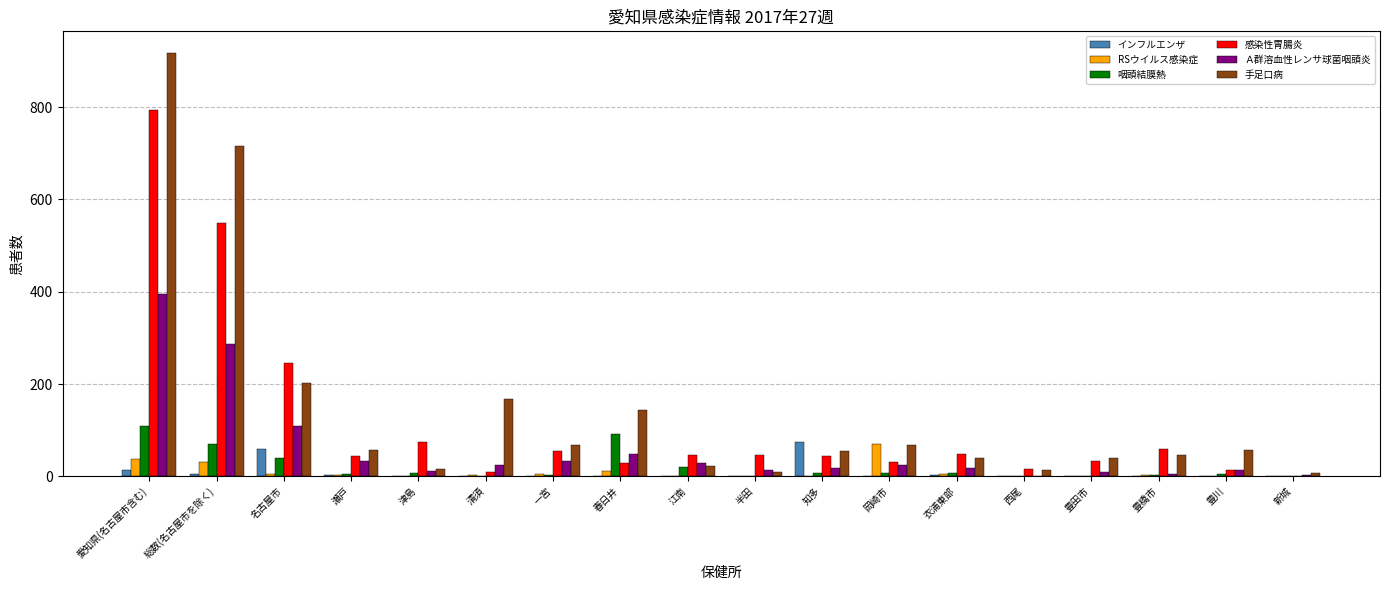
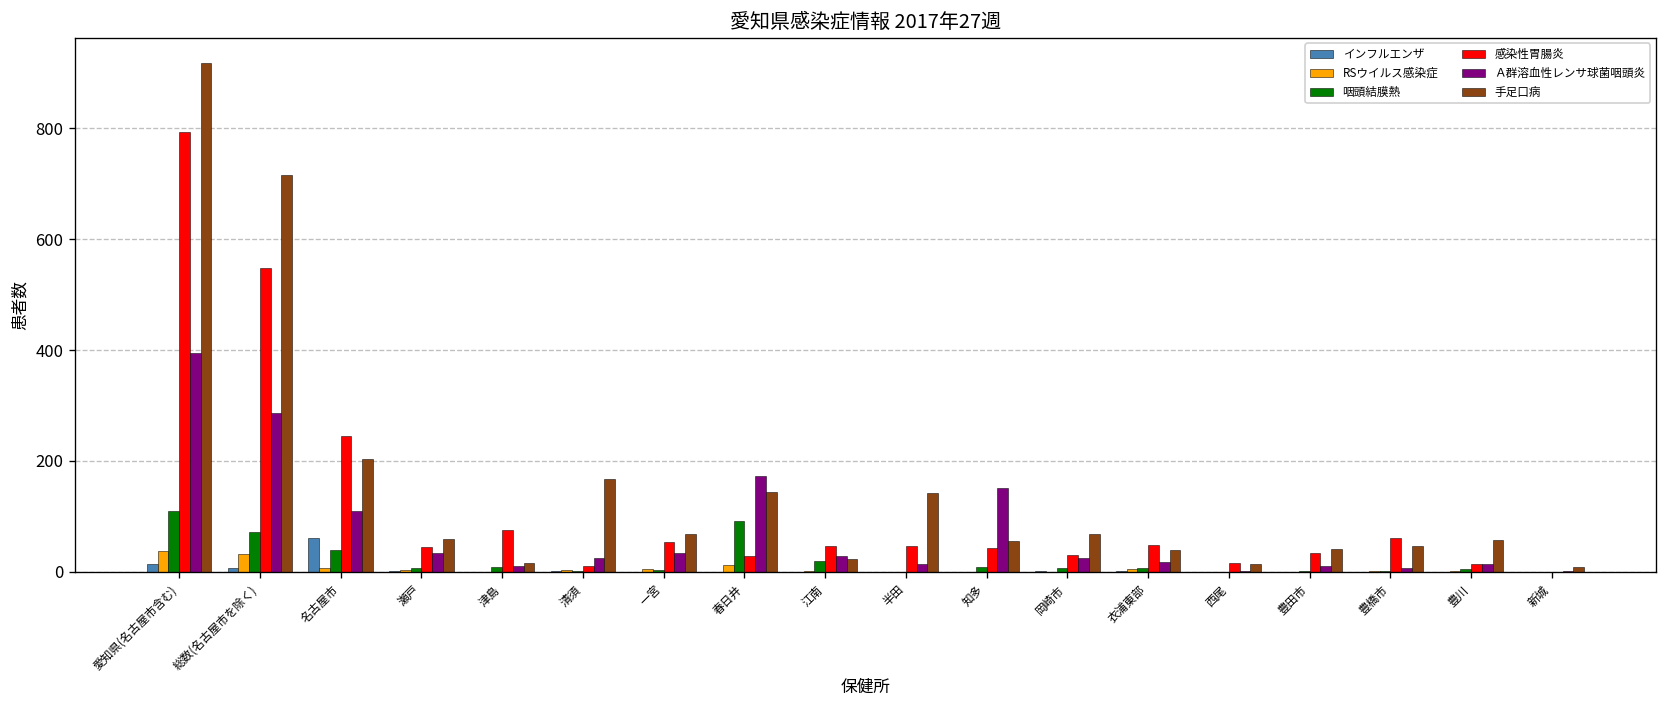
  {
    "インフルエンザ": {
      "愛知県(名古屋市含む)": 10,
      "総数(名古屋市を除く)": 10,
      "名古屋市": 60,
      "津島": 0,
      "一宮": 0,
      "春日井": 0,
      "江南": 0,
      "半田": 0,
-     "知多": 80,
+     "知多": 0,
      "西尾": 0,
      "豊田市": 0,
      "豊橋市": 0,
      "豊川": 0,
      "新城": 0
    },
    "RSウイルス感染症": {
      "愛知県(名古屋市含む)": 40,
      "総数(名古屋市を除く)": 30,
      "名古屋市": 10,
      "津島": 0,
      "春日井": 10,
      "半田": 0,
      "知多": 0,
-     "岡崎市": 70,
+     "岡崎市": 0,
      "西尾": 0,
      "豊田市": 0,
      "新城": 0
    },
    "咽頭結膜熱": {
      "愛知県(名古屋市含む)": 110,
      "総数(名古屋市を除く)": 70,
      "名古屋市": 40,
      "瀬戸": 10,
      "津島": 10,
      "春日井": 90,
      "江南": 20,
      "半田": 0,
      "知多": 10,
      "岡崎市": 10,
      "衣浦東部": 10,
      "西尾": 0,
      "新城": 0
    },
    "感染性胃腸炎": {
      "愛知県(名古屋市含む)": 790,
      "総数(名古屋市を除く)": 550,
      "名古屋市": 250,
      "瀬戸": 50,
      "津島": 80,
      "清須": 10,
      "一宮": 50,
      "春日井": 30,
      "江南": 50,
      "半田": 50,
      "知多": 40,
      "岡崎市": 30,
      "衣浦東部": 50,
      "西尾": 20,
      "豊田市": 30,
      "豊橋市": 60,
      "豊川": 10,
      "新城": 0
    },
    "Ａ群溶血性レンサ球菌咽頭炎": {
      "愛知県(名古屋市含む)": 400,
      "総数(名古屋市を除く)": 290,
      "名古屋市": 110,
      "瀬戸": 30,
      "津島": 10,
      "清須": 20,
      "一宮": 30,
-     "春日井": 50,
+     "春日井": 170,
      "江南": 30,
      "半田": 10,
-     "知多": 20,
+     "知多": 150,
      "岡崎市": 20,
      "衣浦東部": 20,
      "豊田市": 10,
      "豊橋市": 10,
      "豊川": 10
    },
    "手足口病": {
      "愛知県(名古屋市含む)": 920,
      "総数(名古屋市を除く)": 720,
      "名古屋市": 200,
      "瀬戸": 60,
      "津島": 20,
      "清須": 170,
      "一宮": 70,
      "春日井": 140,
      "江南": 20,
-     "半田": 10,
+     "半田": 140,
      "知多": 60,
      "岡崎市": 70,
      "衣浦東部": 40,
      "西尾": 10,
      "豊田市": 40,
      "豊橋市": 50,
      "豊川": 60,
      "新城": 10
    }
  }
